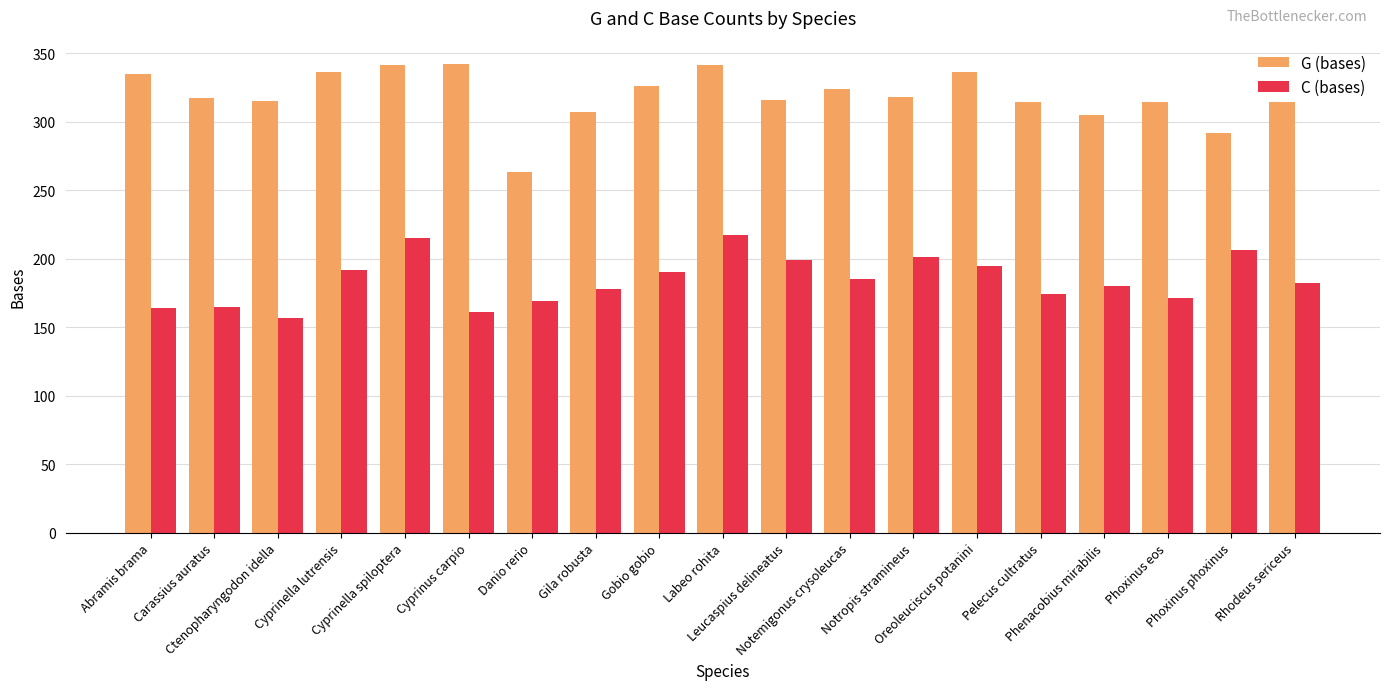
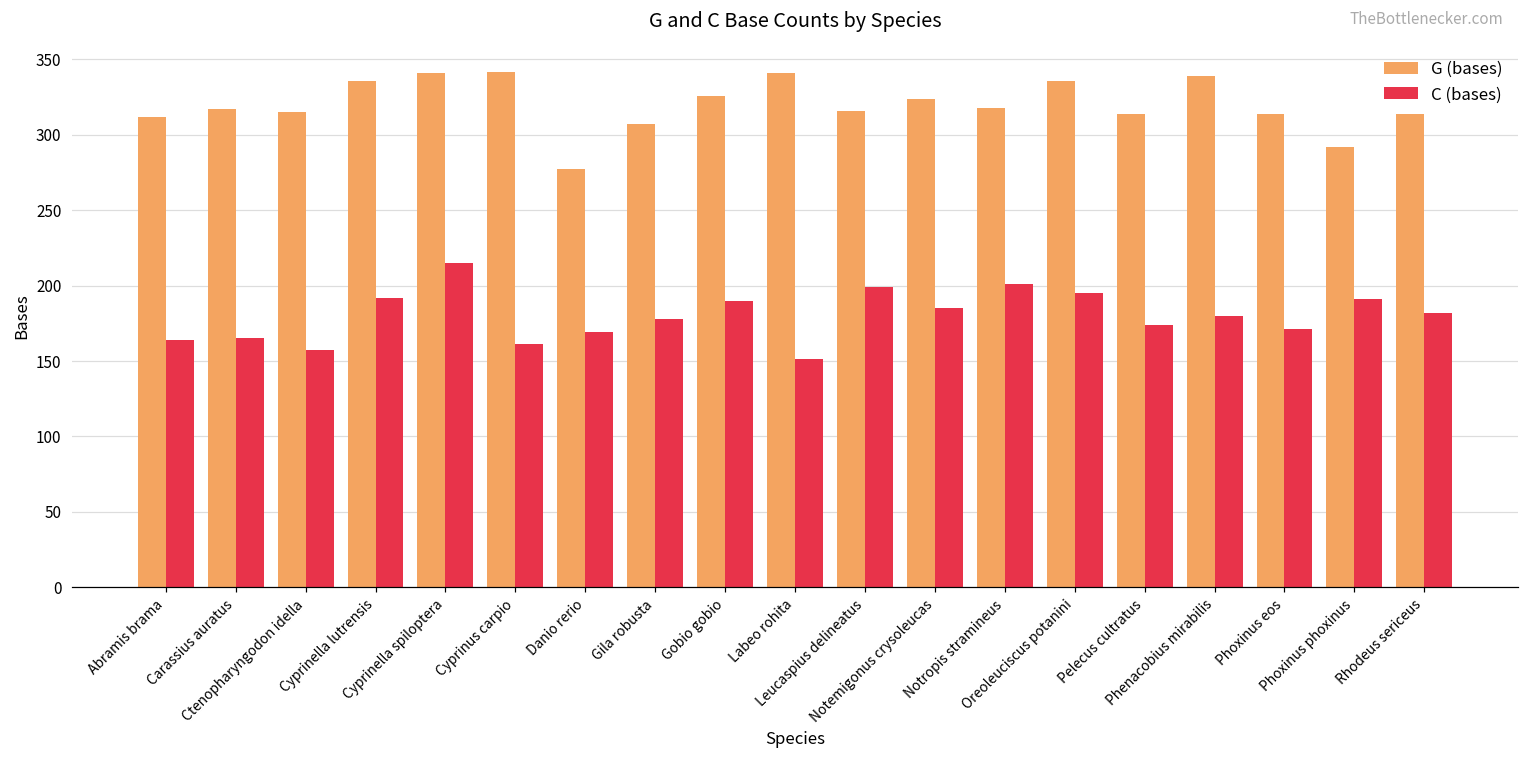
  {
    "G (bases)": {
-     "Abramis brama": 335,
+     "Abramis brama": 312,
      "Carassius auratus": 317,
      "Ctenopharyngodon idella": 315,
      "Cyprinella lutrensis": 336,
      "Cyprinella spiloptera": 341,
      "Cyprinus carpio": 342,
-     "Danio rerio": 263,
+     "Danio rerio": 277,
      "Gila robusta": 307,
      "Gobio gobio": 326,
      "Labeo rohita": 341,
      "Leucaspius delineatus": 316,
      "Notemigonus crysoleucas": 324,
      "Notropis stramineus": 318,
      "Oreoleuciscus potanini": 336,
      "Pelecus cultratus": 314,
-     "Phenacobius mirabilis": 305,
+     "Phenacobius mirabilis": 339,
      "Phoxinus eos": 314,
      "Phoxinus phoxinus": 292,
      "Rhodeus sericeus": 314
    },
    "C (bases)": {
      "Abramis brama": 164,
      "Carassius auratus": 165,
      "Ctenopharyngodon idella": 157,
      "Cyprinella lutrensis": 192,
      "Cyprinella spiloptera": 215,
      "Cyprinus carpio": 161,
      "Danio rerio": 169,
      "Gila robusta": 178,
      "Gobio gobio": 190,
-     "Labeo rohita": 217,
+     "Labeo rohita": 151,
      "Leucaspius delineatus": 199,
      "Notemigonus crysoleucas": 185,
      "Notropis stramineus": 201,
      "Oreoleuciscus potanini": 195,
      "Pelecus cultratus": 174,
      "Phenacobius mirabilis": 180,
      "Phoxinus eos": 171,
-     "Phoxinus phoxinus": 206,
+     "Phoxinus phoxinus": 191,
      "Rhodeus sericeus": 182
    }
  }
